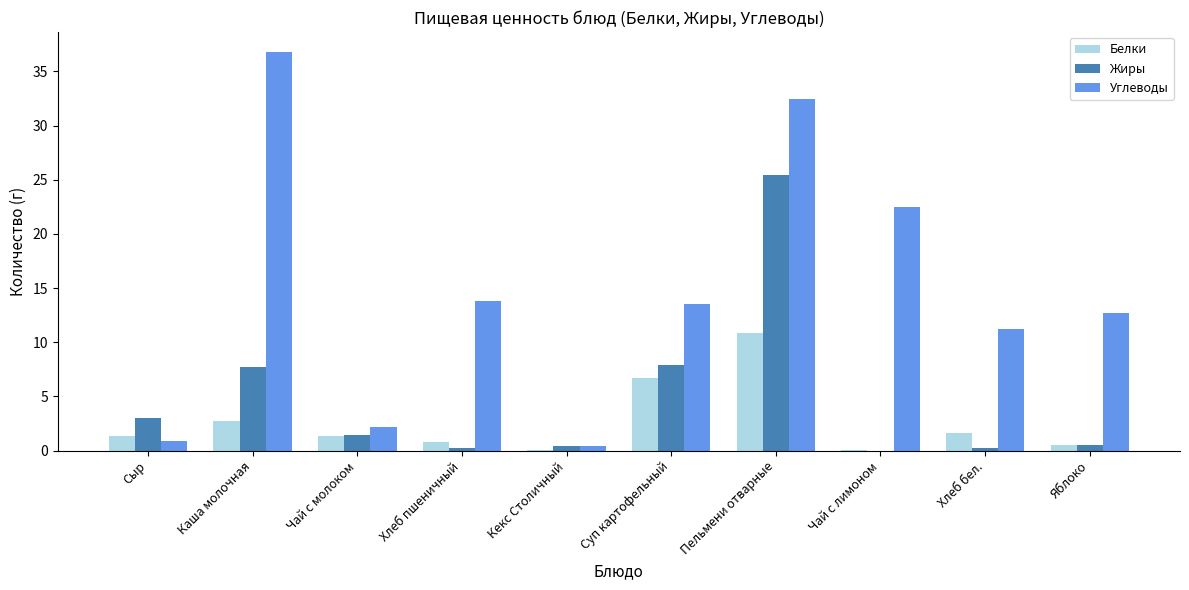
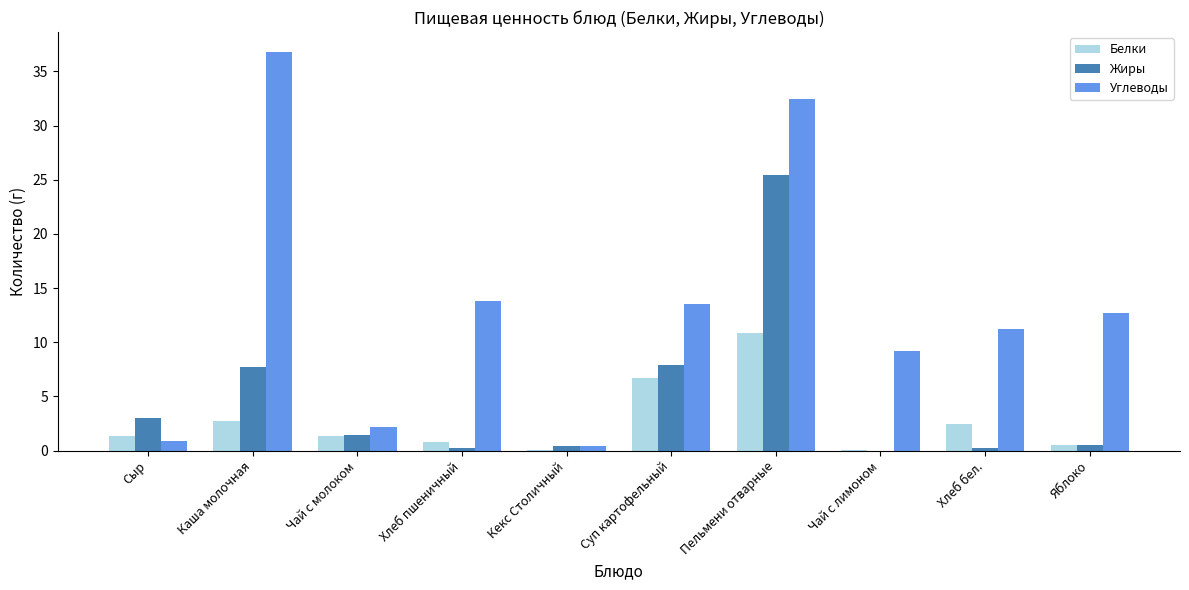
  {
    "Белки": {
      "Сыр": 1.4,
      "Каша молочная": 2.7,
      "Чай с молоком": 1.4,
      "Хлеб пшеничный": 0.8,
      "Суп картофельный": 6.7,
      "Пельмени отварные": 10.9,
-     "Хлеб бел.": 1.7,
+     "Хлеб бел.": 2.4,
      "Яблоко": 0.5
    },
    "Жиры": {
      "Сыр": 3.0,
      "Каша молочная": 7.7,
      "Чай с молоком": 1.4,
      "Хлеб пшеничный": 0.3,
      "Кекс Столичный": 0.4,
      "Суп картофельный": 7.9,
      "Пельмени отварные": 25.4,
      "Чай с лимоном": 0.0,
      "Яблоко": 0.5
    },
    "Углеводы": {
      "Сыр": 0.9,
      "Каша молочная": 36.8,
      "Чай с молоком": 2.1,
      "Хлеб пшеничный": 13.8,
      "Кекс Столичный": 0.4,
      "Суп картофельный": 13.5,
      "Пельмени отварные": 32.5,
-     "Чай с лимоном": 22.5,
+     "Чай с лимоном": 9.2,
      "Хлеб бел.": 11.2,
      "Яблоко": 12.7
    }
  }
